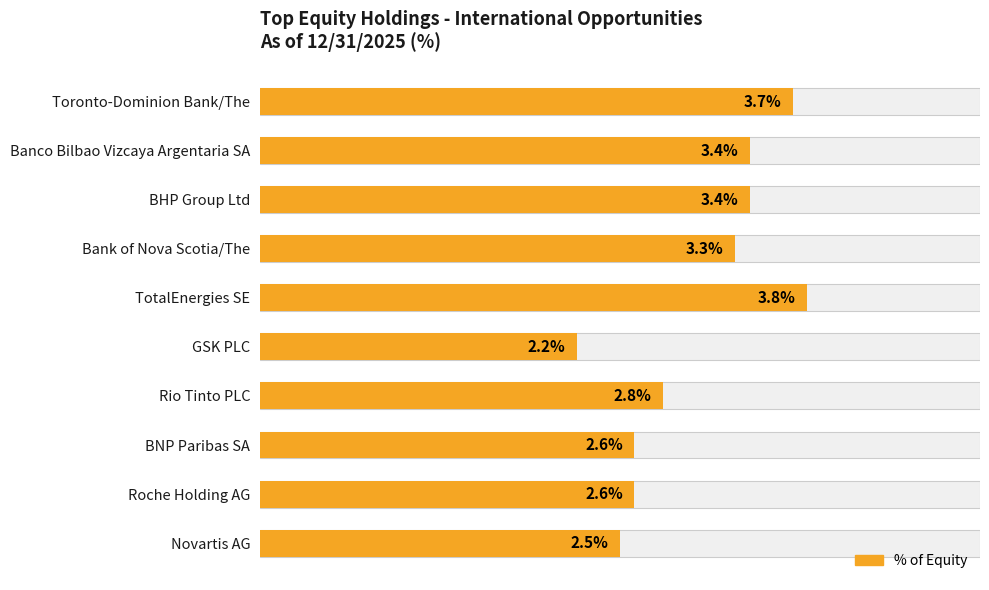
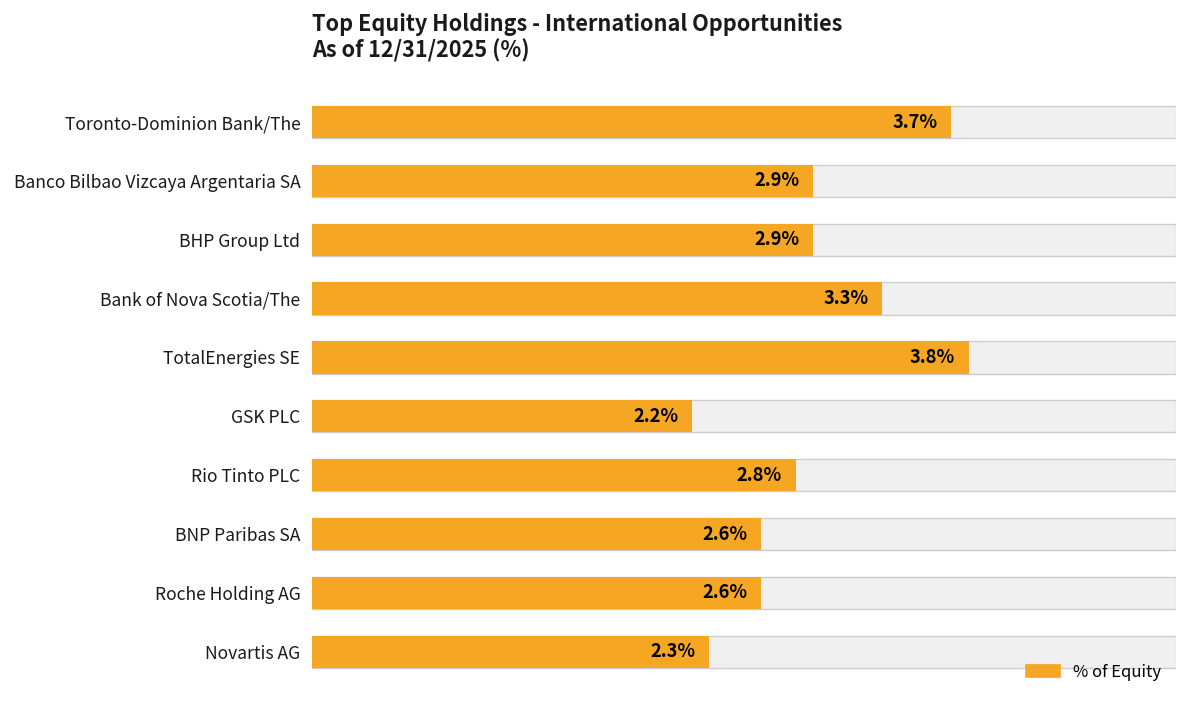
  {
    "% of Equity": {
-     "Banco Bilbao Vizcaya Argentaria SA": "3.4%",
-     "BHP Group Ltd": "3.4%",
-     "Novartis AG": "2.5%"
+     "Banco Bilbao Vizcaya Argentaria SA": "2.9%",
+     "BHP Group Ltd": "2.9%",
+     "Novartis AG": "2.3%"
    }
  }
